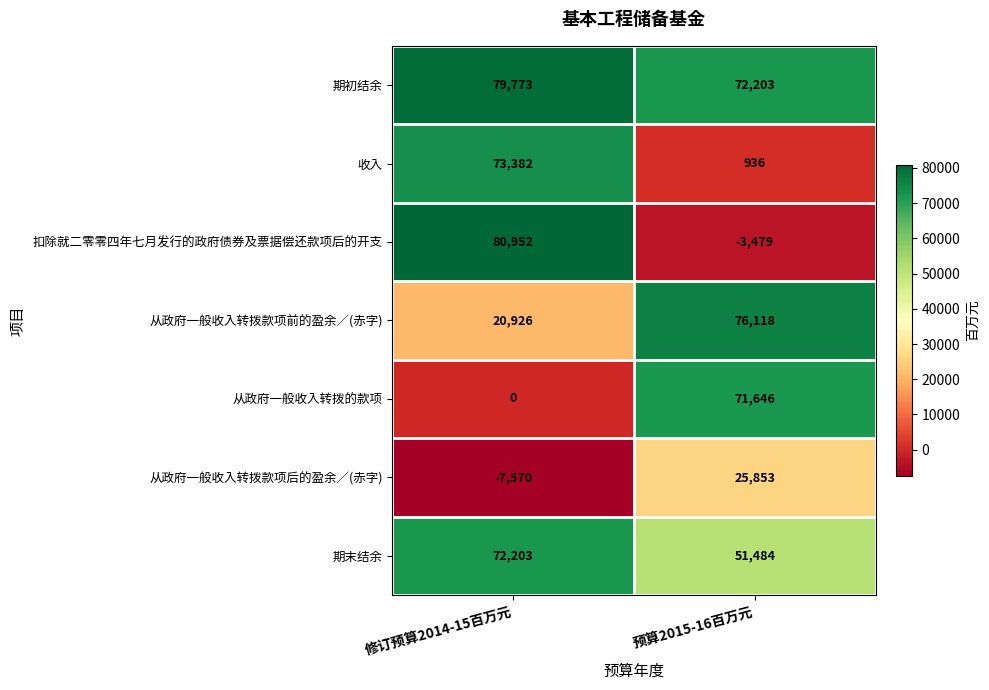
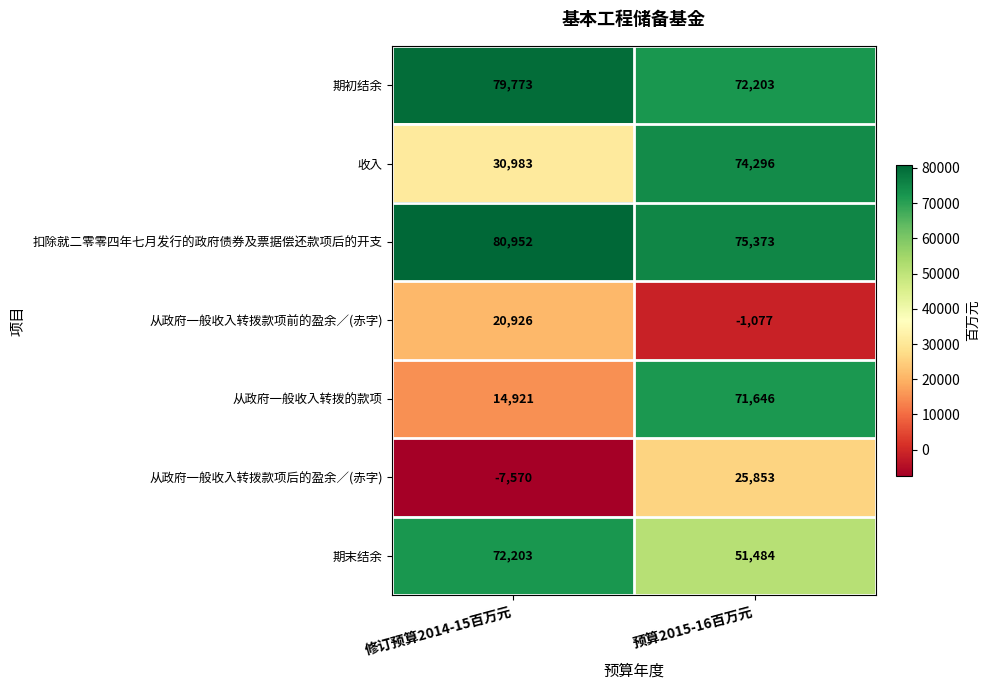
  {
    "期初结余": {
      "修订预算2014-15百万元": "79,773",
      "预算2015-16百万元": "72,203"
    },
    "收入": {
-     "修订预算2014-15百万元": "73,382",
-     "预算2015-16百万元": "936"
+     "修订预算2014-15百万元": "30,983",
+     "预算2015-16百万元": "74,296"
    },
    "扣除就二零零四年七月发行的政府债券及票据偿还款项后的开支": {
      "修订预算2014-15百万元": "80,952",
-     "预算2015-16百万元": "-3,479"
+     "预算2015-16百万元": "75,373"
    },
    "从政府一般收入转拨款项前的盈余／(赤字)": {
      "修订预算2014-15百万元": "20,926",
-     "预算2015-16百万元": "76,118"
+     "预算2015-16百万元": "-1,077"
    },
    "从政府一般收入转拨的款项": {
-     "修订预算2014-15百万元": "0",
+     "修订预算2014-15百万元": "14,921",
      "预算2015-16百万元": "71,646"
    },
    "从政府一般收入转拨款项后的盈余／(赤字)": {
      "修订预算2014-15百万元": "-7,570",
      "预算2015-16百万元": "25,853"
    },
    "期末结余": {
      "修订预算2014-15百万元": "72,203",
      "预算2015-16百万元": "51,484"
    }
  }
